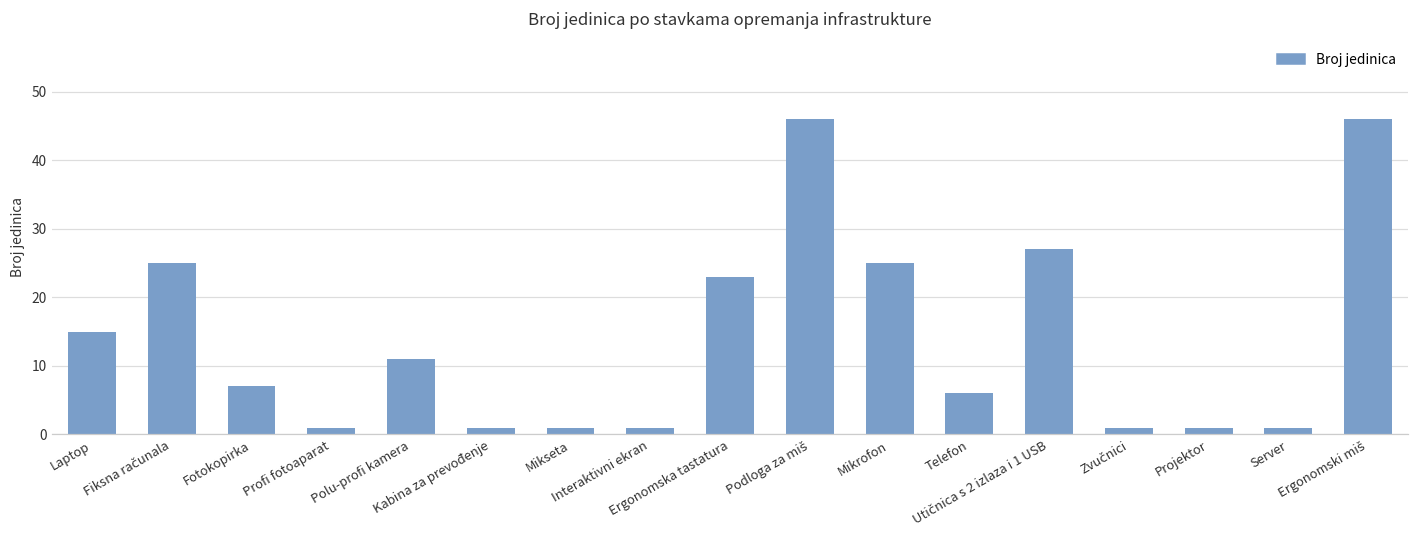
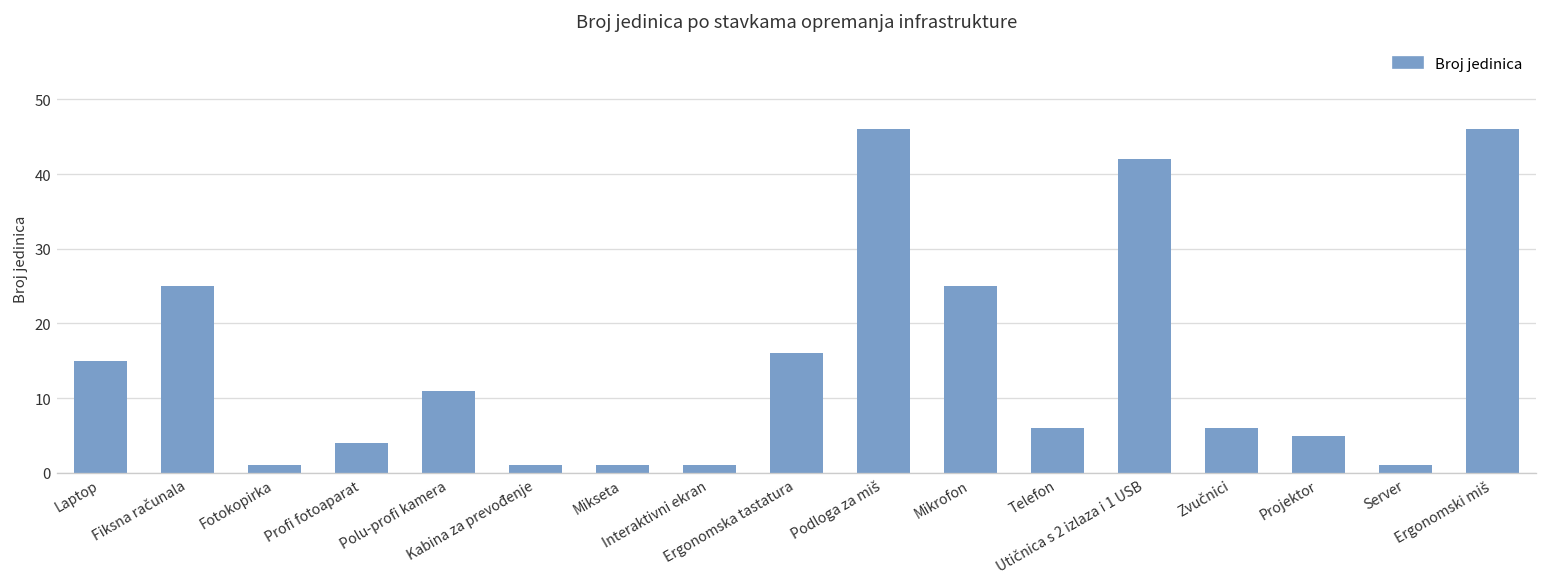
  {
    "Laptop": 15,
    "Fiksna računala": 25,
-   "Fotokopirka": 7,
-   "Profi fotoaparat": 1,
+   "Fotokopirka": 1,
+   "Profi fotoaparat": 4,
    "Polu-profi kamera": 11,
    "Kabina za prevođenje": 1,
    "Mikseta": 1,
    "Interaktivni ekran": 1,
-   "Ergonomska tastatura": 23,
+   "Ergonomska tastatura": 16,
    "Podloga za miš": 46,
    "Mikrofon": 25,
    "Telefon": 6,
-   "Utičnica s 2 izlaza i 1 USB": 27,
-   "Zvučnici": 1,
-   "Projektor": 1,
+   "Utičnica s 2 izlaza i 1 USB": 42,
+   "Zvučnici": 6,
+   "Projektor": 5,
    "Server": 1,
    "Ergonomski miš": 46
  }
